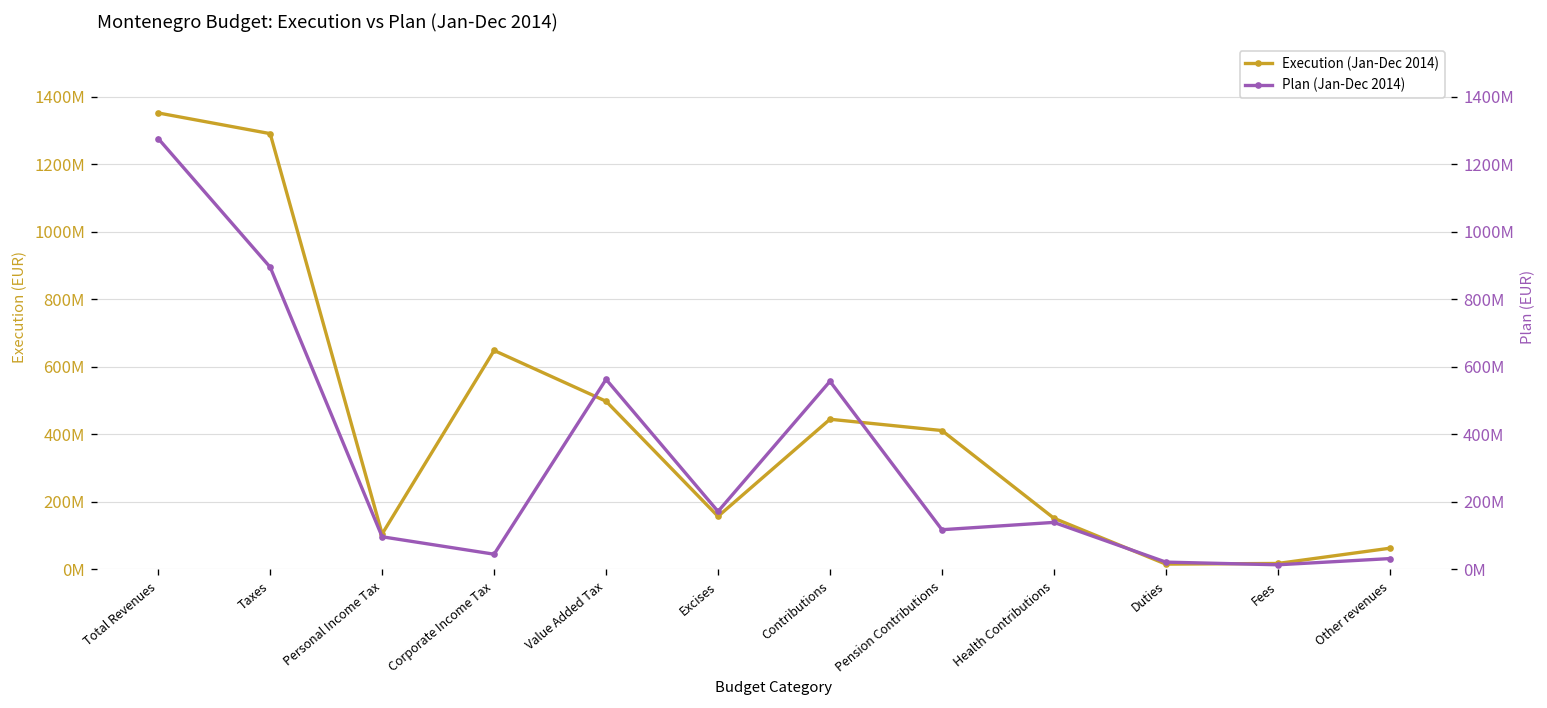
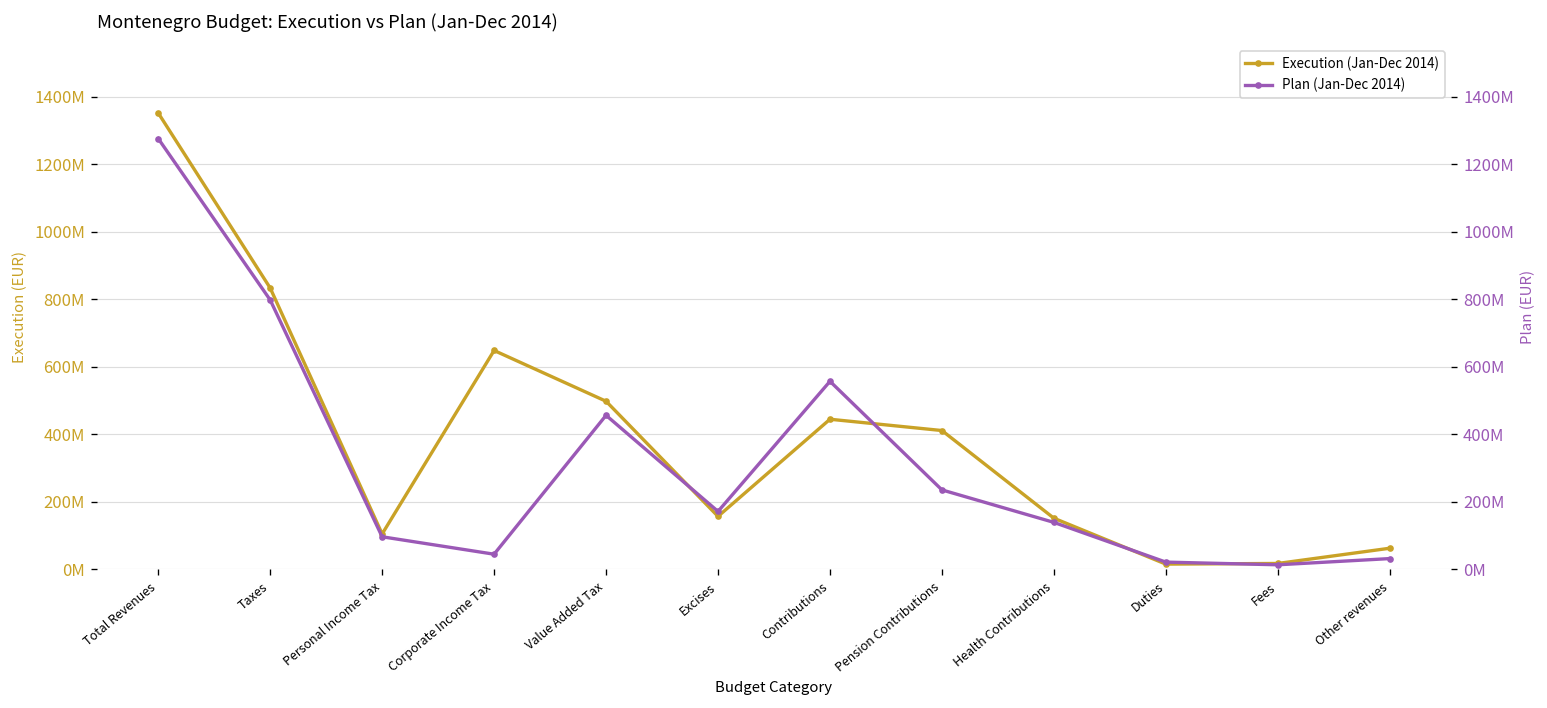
  {
    "Execution (Jan-Dec 2014)": {
      "Total Revenues": 1350000000,
-     "Taxes": 1290000000,
+     "Taxes": 830000000,
      "Personal Income Tax": 100000000,
      "Corporate Income Tax": 650000000,
      "Value Added Tax": 500000000,
      "Excises": 160000000,
      "Contributions": 440000000,
      "Pension Contributions": 410000000,
      "Health Contributions": 150000000,
      "Duties": 20000000,
      "Fees": 20000000,
      "Other revenues": 60000000
    },
    "Plan (Jan-Dec 2014)": {
      "Total Revenues": 1280000000,
-     "Taxes": 890000000,
+     "Taxes": 800000000,
      "Personal Income Tax": 100000000,
      "Corporate Income Tax": 40000000,
-     "Value Added Tax": 560000000,
+     "Value Added Tax": 460000000,
      "Excises": 170000000,
      "Contributions": 560000000,
-     "Pension Contributions": 120000000,
+     "Pension Contributions": 230000000,
      "Health Contributions": 140000000,
      "Duties": 20000000,
      "Fees": 10000000,
      "Other revenues": 30000000
    }
  }
